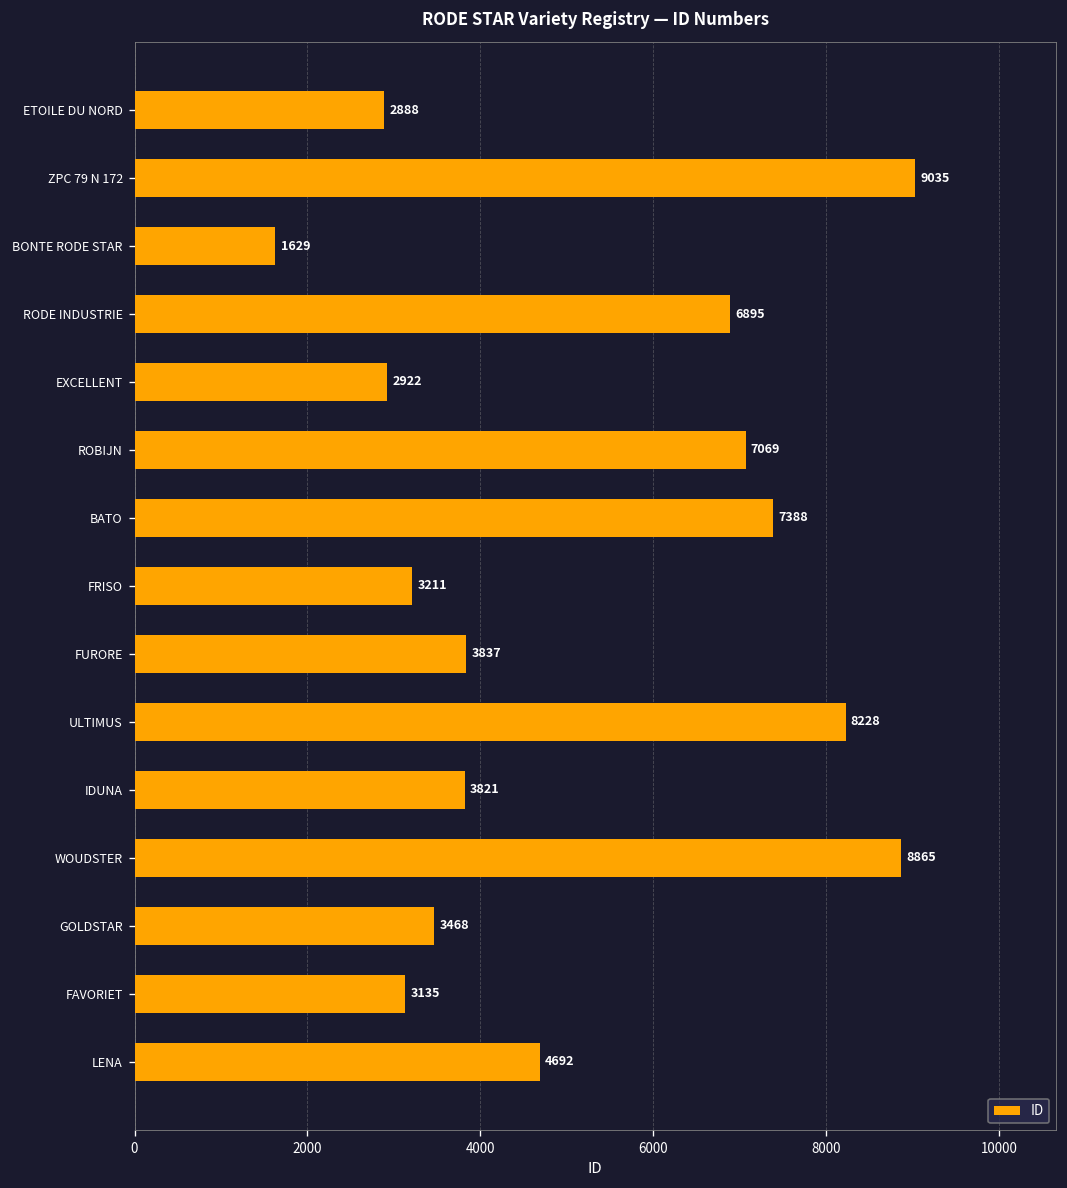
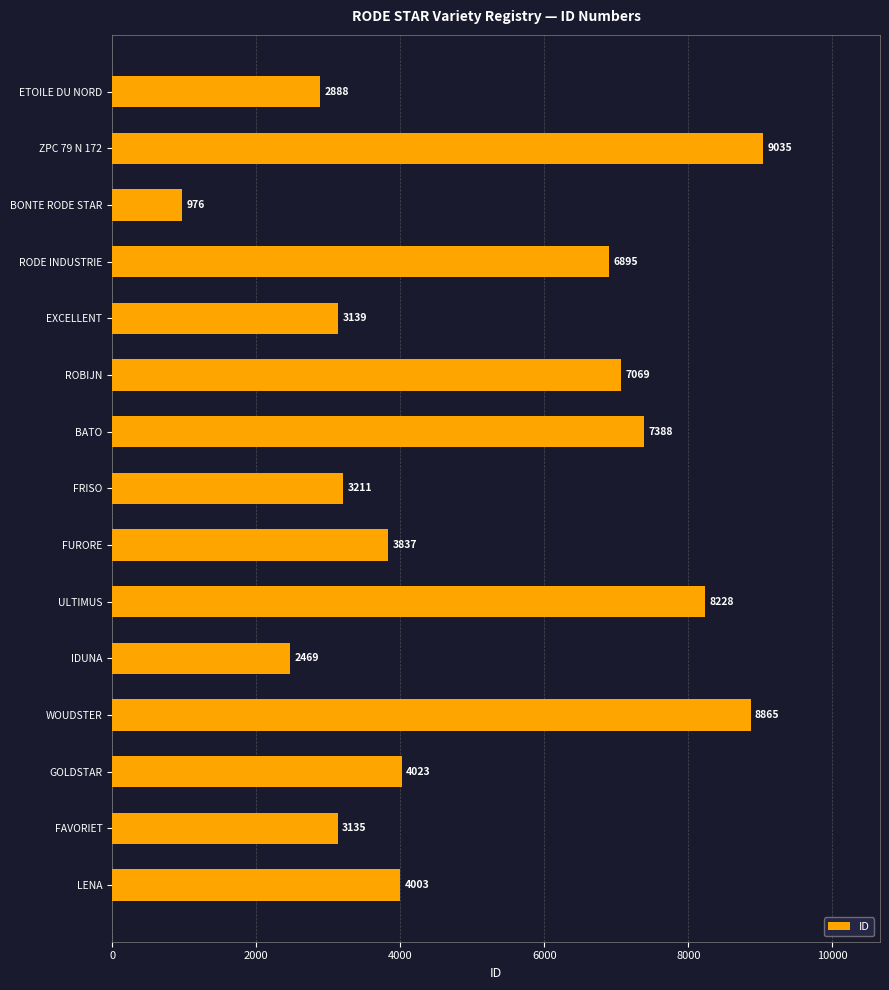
  {
    "ETOILE DU NORD": 2888,
    "ZPC 79 N 172": 9035,
-   "BONTE RODE STAR": 1629,
+   "BONTE RODE STAR": 976,
    "RODE INDUSTRIE": 6895,
-   "EXCELLENT": 2922,
+   "EXCELLENT": 3139,
    "ROBIJN": 7069,
    "BATO": 7388,
    "FRISO": 3211,
    "FURORE": 3837,
    "ULTIMUS": 8228,
-   "IDUNA": 3821,
+   "IDUNA": 2469,
    "WOUDSTER": 8865,
-   "GOLDSTAR": 3468,
+   "GOLDSTAR": 4023,
    "FAVORIET": 3135,
-   "LENA": 4692
+   "LENA": 4003
  }
